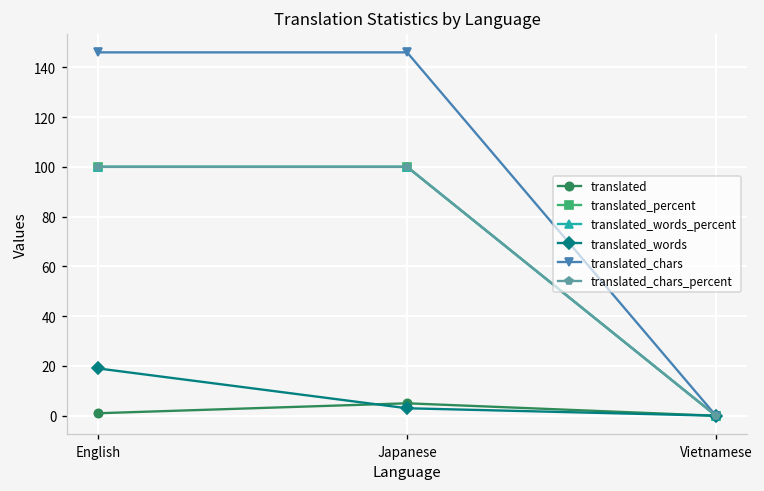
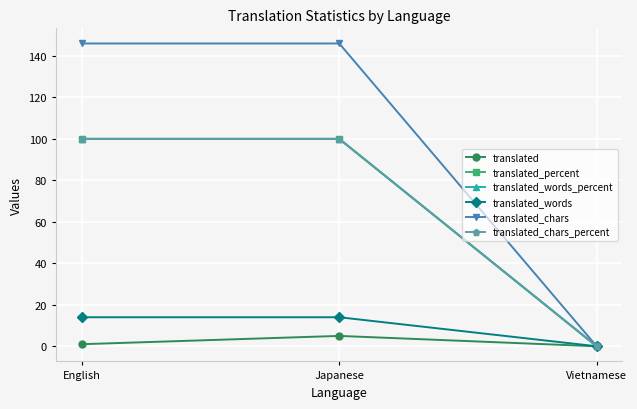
  {
    "translated": {
      "English": 1,
      "Japanese": 5
    },
    "translated_words": {
-     "English": 19,
-     "Japanese": 3
+     "English": 14,
+     "Japanese": 14
    }
  }
